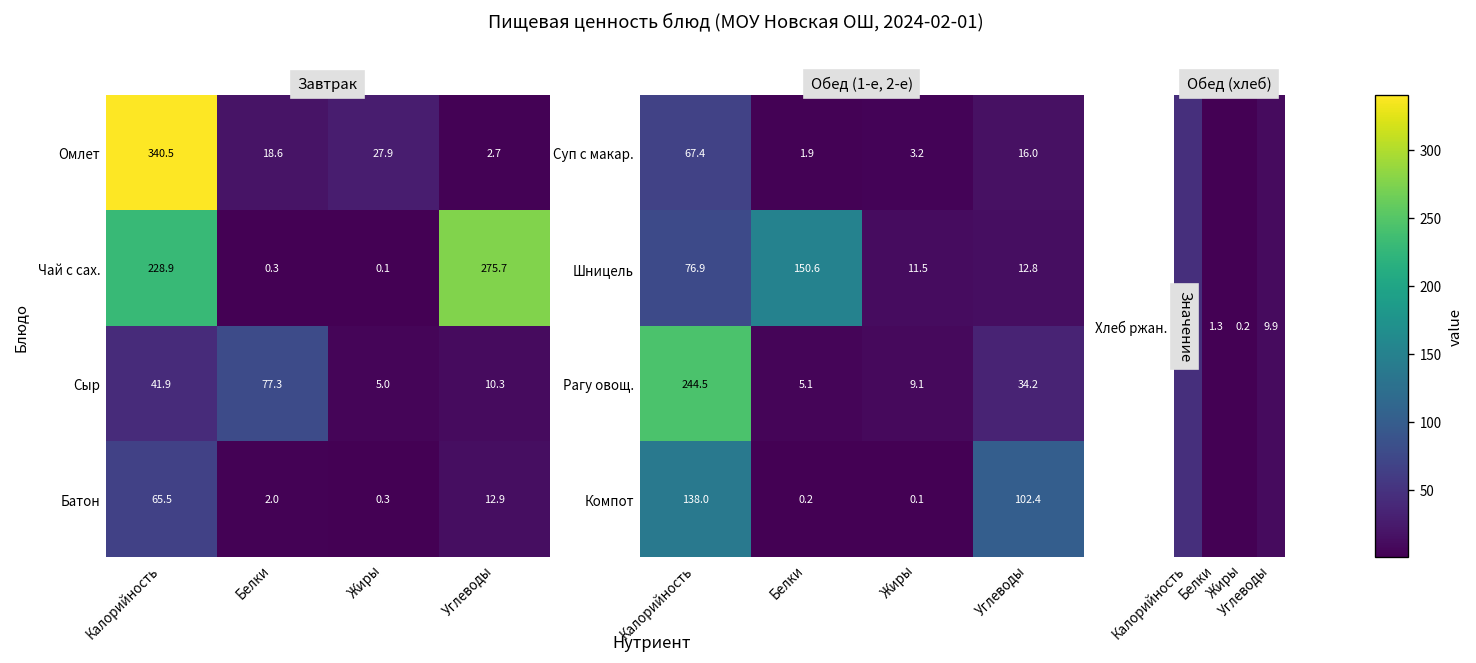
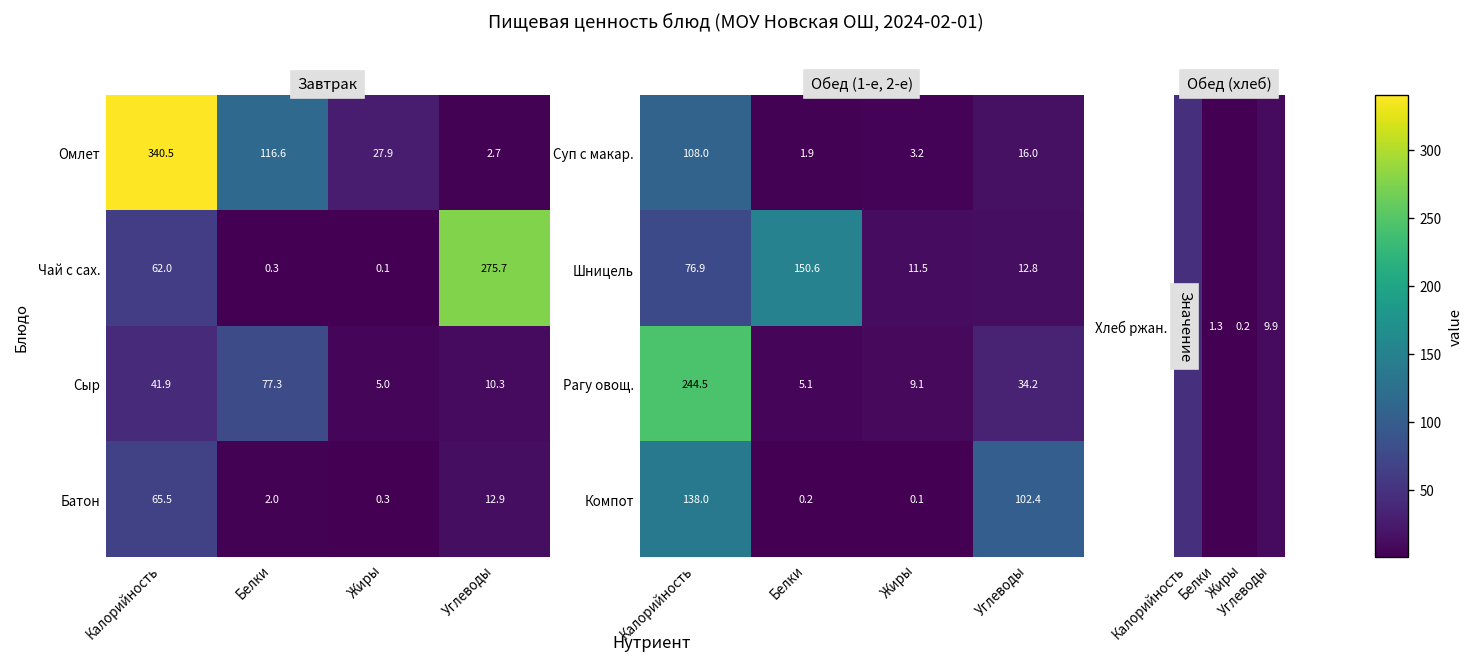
  {
    "Завтрак": {
      "Омлет": {
        "Калорийность": 340.5,
-       "Белки": 18.6,
+       "Белки": 116.6,
        "Жиры": 27.9,
        "Углеводы": 2.7
      },
      "Чай с сах.": {
-       "Калорийность": 228.9,
+       "Калорийность": 62.0,
        "Белки": 0.3,
        "Жиры": 0.1,
        "Углеводы": 275.7
      },
      "Сыр": {
        "Калорийность": 41.9,
        "Белки": 77.3,
        "Жиры": 5.0,
        "Углеводы": 10.3
      },
      "Батон": {
        "Калорийность": 65.5,
        "Белки": 2.0,
        "Жиры": 0.3,
        "Углеводы": 12.9
      }
    },
    "Обед (1-е, 2-е)": {
      "Суп с макар.": {
-       "Калорийность": 67.4,
+       "Калорийность": 108.0,
        "Белки": 1.9,
        "Жиры": 3.2,
        "Углеводы": 16.0
      },
      "Шницель": {
        "Калорийность": 76.9,
        "Белки": 150.6,
        "Жиры": 11.5,
        "Углеводы": 12.8
      },
      "Рагу овощ.": {
        "Калорийность": 244.5,
        "Белки": 5.1,
        "Жиры": 9.1,
        "Углеводы": 34.2
      },
      "Компот": {
        "Калорийность": 138.0,
        "Белки": 0.2,
        "Жиры": 0.1,
        "Углеводы": 102.4
      }
    },
    "Обед (хлеб)": {
      "Хлеб ржан.": {
        "Белки": 1.3,
        "Жиры": 0.2,
        "Углеводы": 9.9
      }
    }
  }
